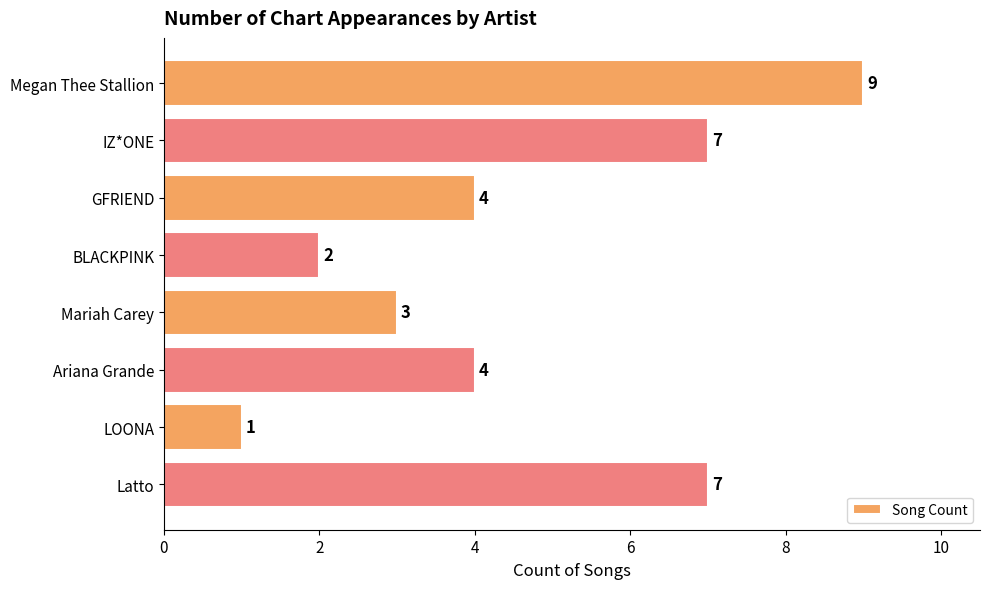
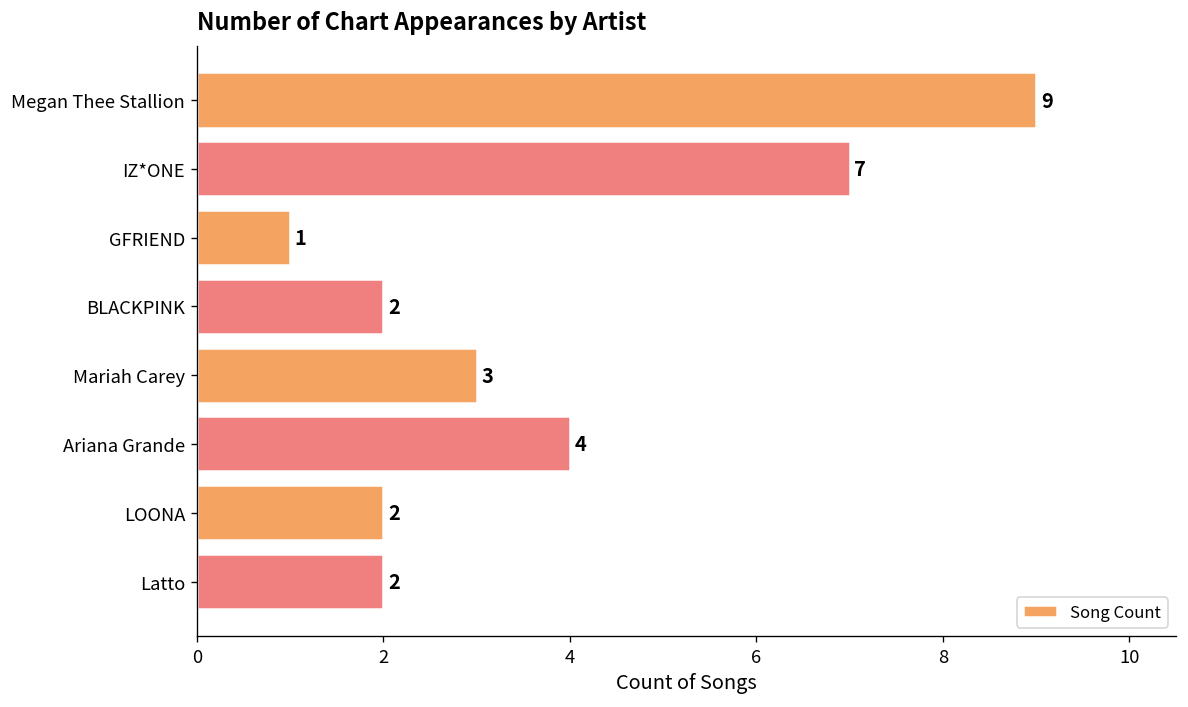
  {
    "Megan Thee Stallion": 9,
    "IZ*ONE": 7,
-   "GFRIEND": 4,
+   "GFRIEND": 1,
    "BLACKPINK": 2,
    "Mariah Carey": 3,
    "Ariana Grande": 4,
-   "LOONA": 1,
-   "Latto": 7
+   "LOONA": 2,
+   "Latto": 2
  }
